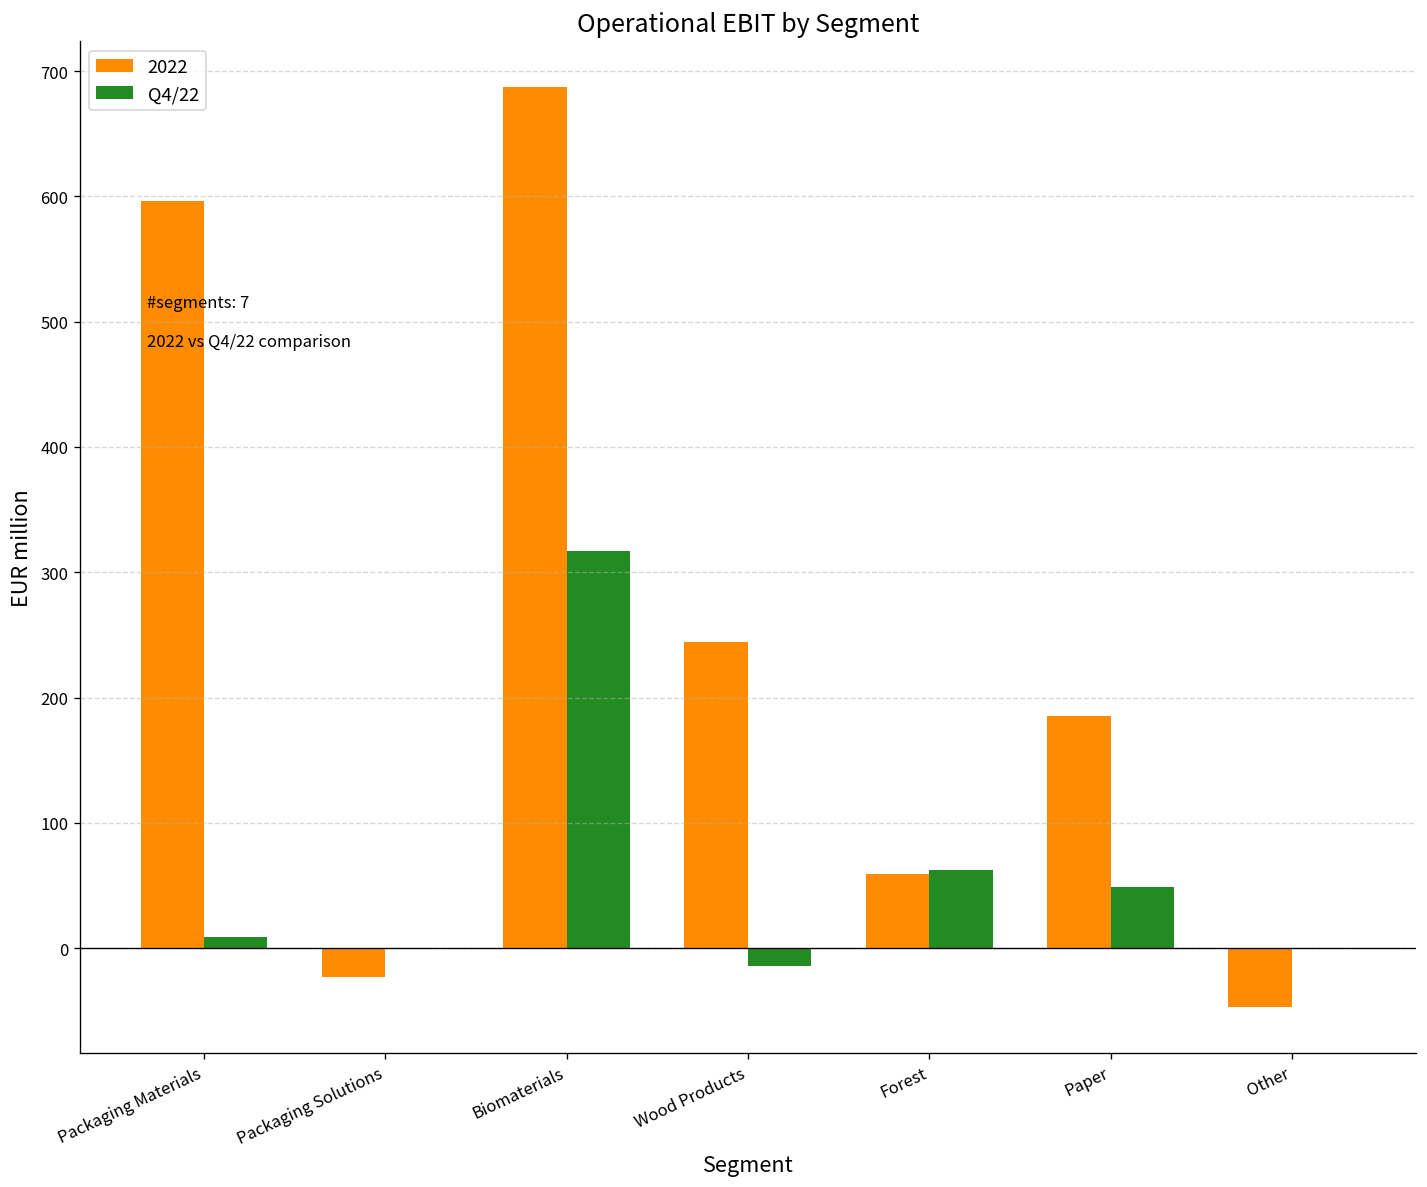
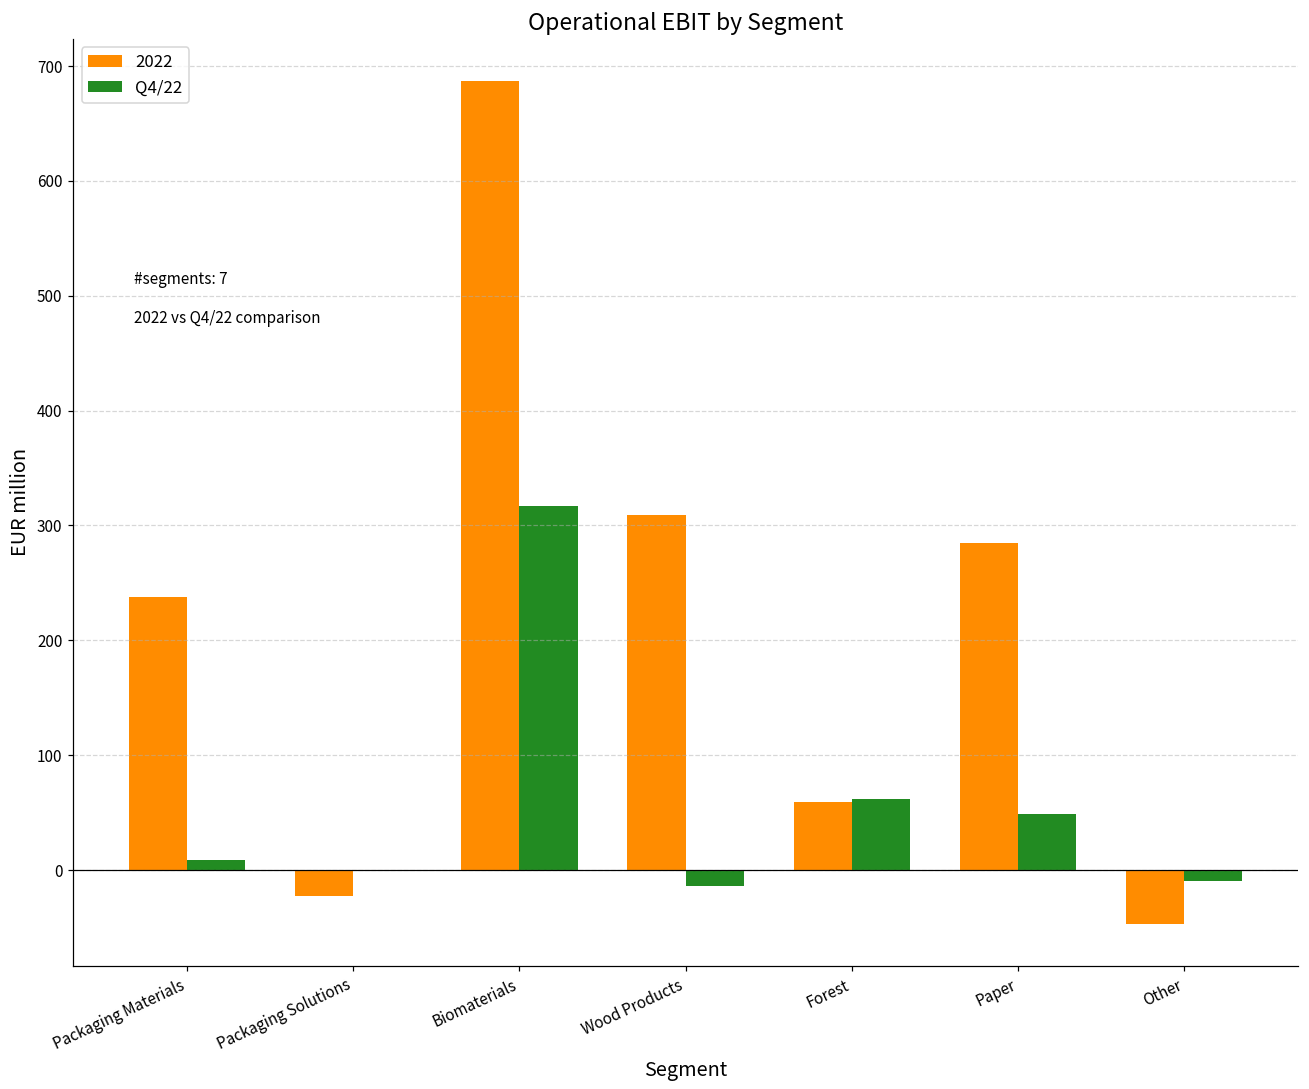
  {
    "2022": {
-     "Packaging Materials": 596,
+     "Packaging Materials": 238,
      "Packaging Solutions": -23,
      "Biomaterials": 687,
-     "Wood Products": 244,
+     "Wood Products": 309,
      "Forest": 59,
-     "Paper": 185,
+     "Paper": 285,
      "Other": -47
    },
    "Q4/22": {
      "Packaging Materials": 9,
      "Biomaterials": 317,
      "Wood Products": -14,
      "Forest": 62,
      "Paper": 49,
-     "Other": -1
+     "Other": -10
    }
  }
